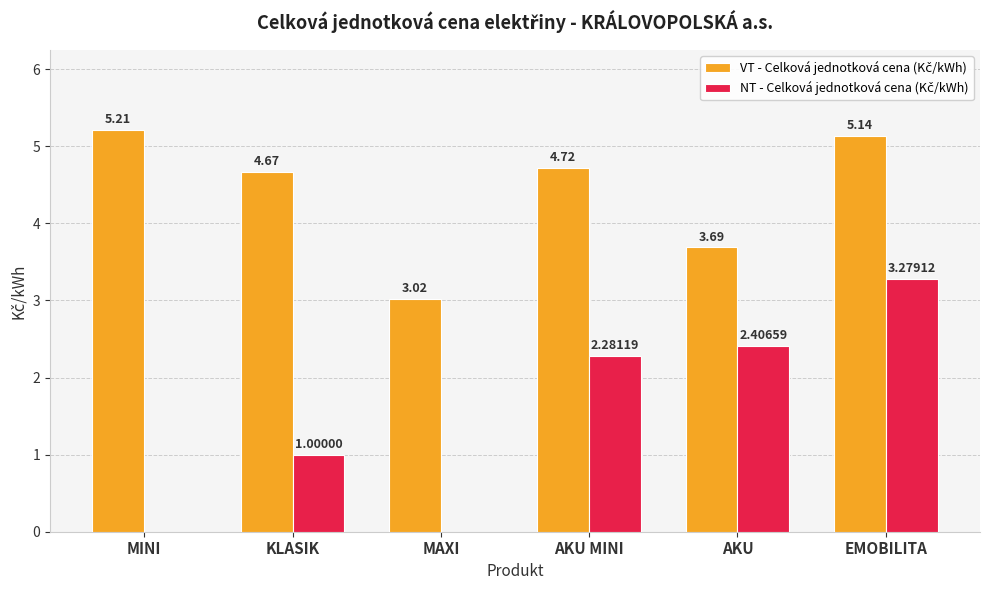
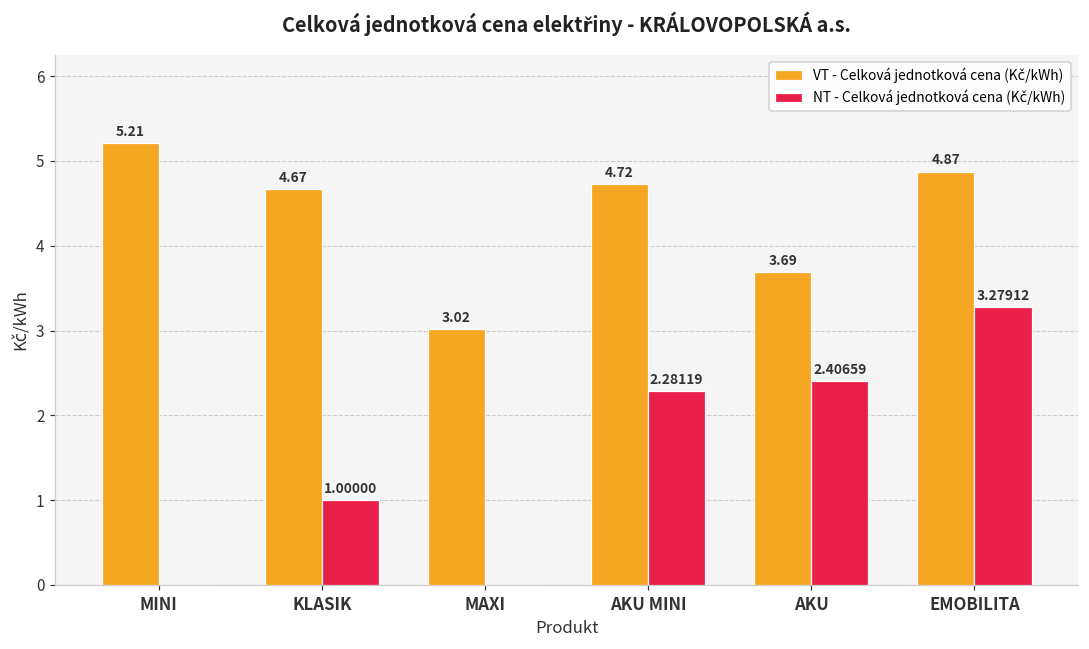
  {
    "VT - Celková jednotková cena (Kč/kWh)": {
      "MINI": 5.21,
      "KLASIK": 4.67,
      "MAXI": 3.02,
      "AKU MINI": 4.72,
      "AKU": 3.69,
-     "EMOBILITA": 5.14
+     "EMOBILITA": 4.87
    },
    "NT - Celková jednotková cena (Kč/kWh)": {
      "KLASIK": 1.00000,
      "AKU MINI": 2.28119,
      "AKU": 2.40659,
      "EMOBILITA": 3.27912
    }
  }
